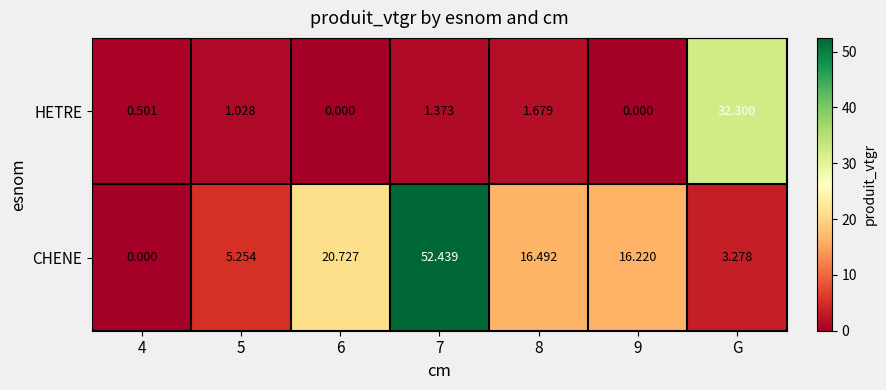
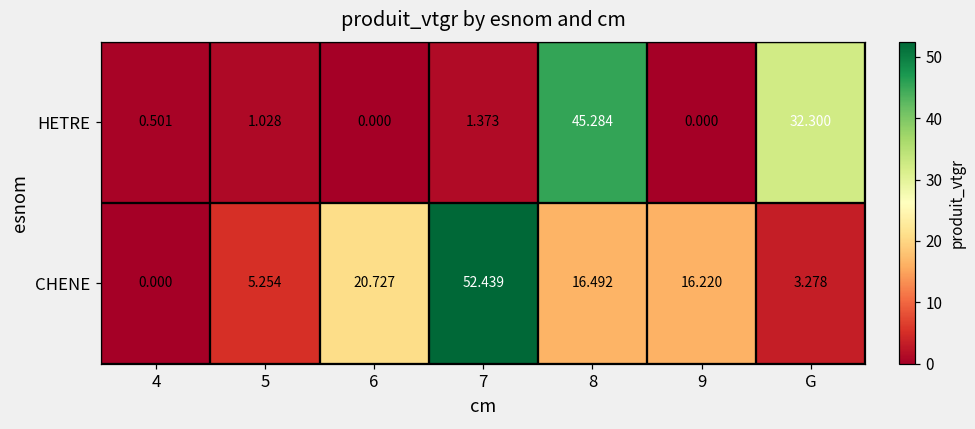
  {
    "HETRE": {
      "4": 0.501,
      "5": 1.028,
      "6": 0.000,
      "7": 1.373,
-     "8": 1.679,
+     "8": 45.284,
      "9": 0.000,
      "G": 32.300
    },
    "CHENE": {
      "4": 0.000,
      "5": 5.254,
      "6": 20.727,
      "7": 52.439,
      "8": 16.492,
      "9": 16.220,
      "G": 3.278
    }
  }
